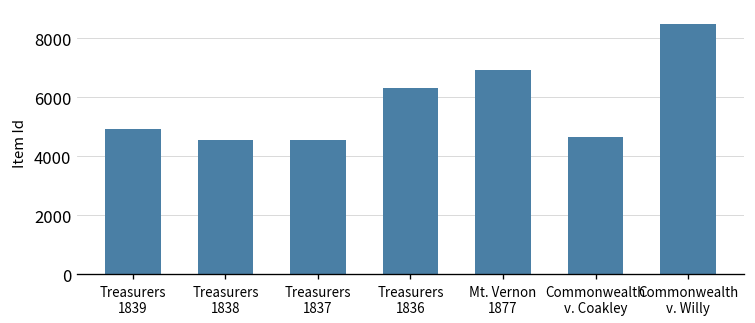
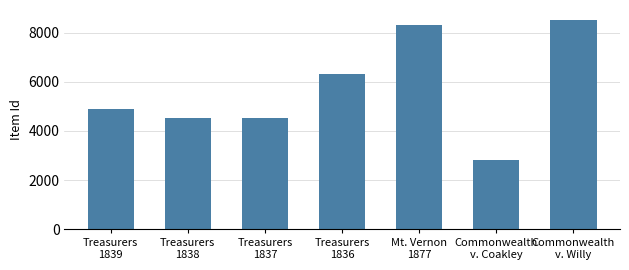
  {
    "Treasurers 1839": 4900,
    "Treasurers 1838": 4500,
    "Treasurers 1837": 4500,
    "Treasurers 1836": 6300,
-   "Mt. Vernon 1877": 6900,
-   "Commonwealth v. Coakley": 4700,
+   "Mt. Vernon 1877": 8300,
+   "Commonwealth v. Coakley": 2800,
    "Commonwealth v. Willy": 8500
  }
